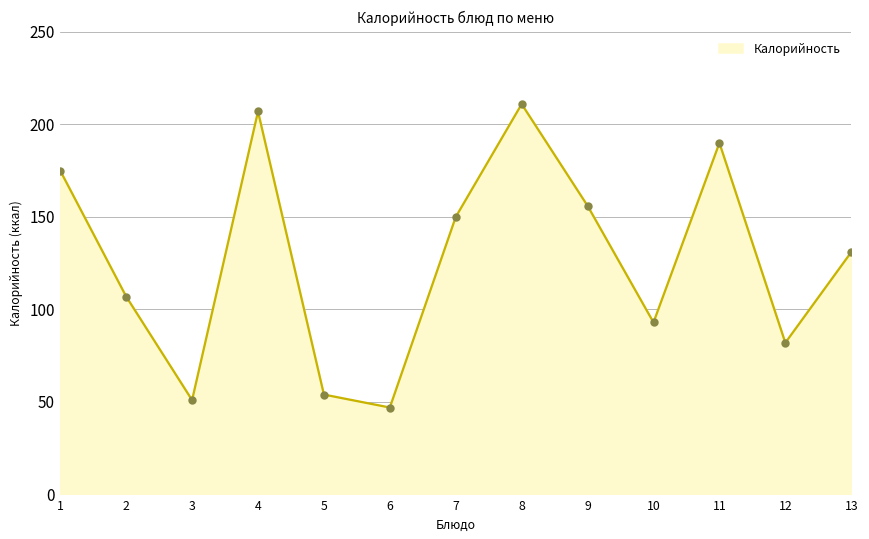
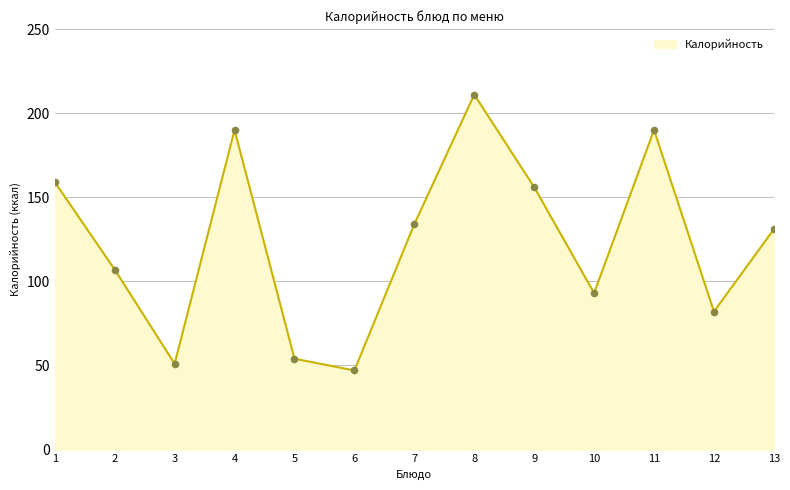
  {
-   "1": 175,
+   "1": 159,
    "2": 107,
    "3": 51,
-   "4": 207,
+   "4": 190,
    "5": 54,
    "6": 47,
-   "7": 150,
+   "7": 134,
    "8": 211,
    "9": 156,
    "10": 93,
    "11": 190,
    "12": 82,
    "13": 131
  }
